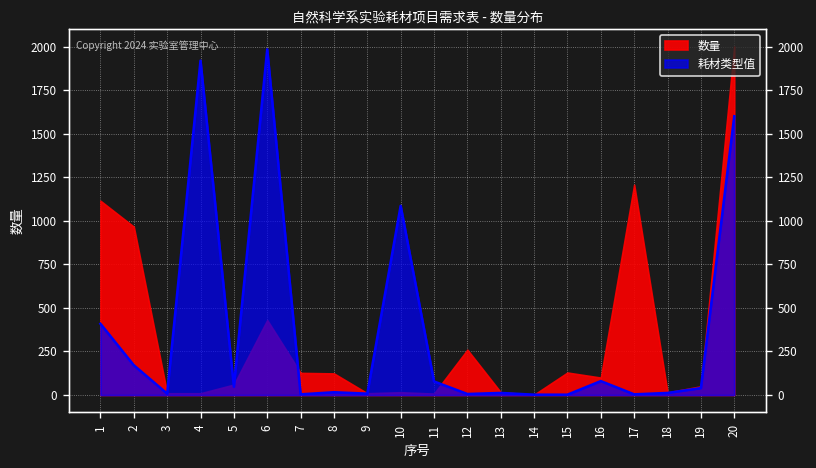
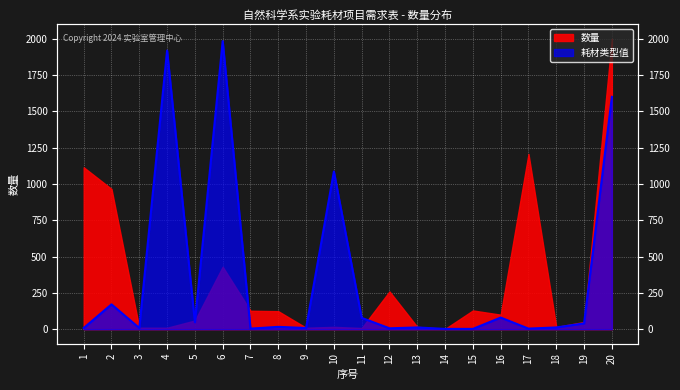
  {
    "耗材类型值": {
-     "1": 410,
+     "1": 10,
      "2": 170,
      "6": 1980,
      "7": 0,
      "8": 20,
      "10": 1090,
      "11": 80,
      "12": 10,
      "15": 0,
      "16": 80,
      "17": 0,
      "20": 1600
    },
    "数量": {
      "1": 1120,
      "2": 970,
      "6": 430,
      "7": 130,
      "8": 120,
      "12": 260,
      "15": 130,
      "16": 100,
      "17": 1210
    }
  }
